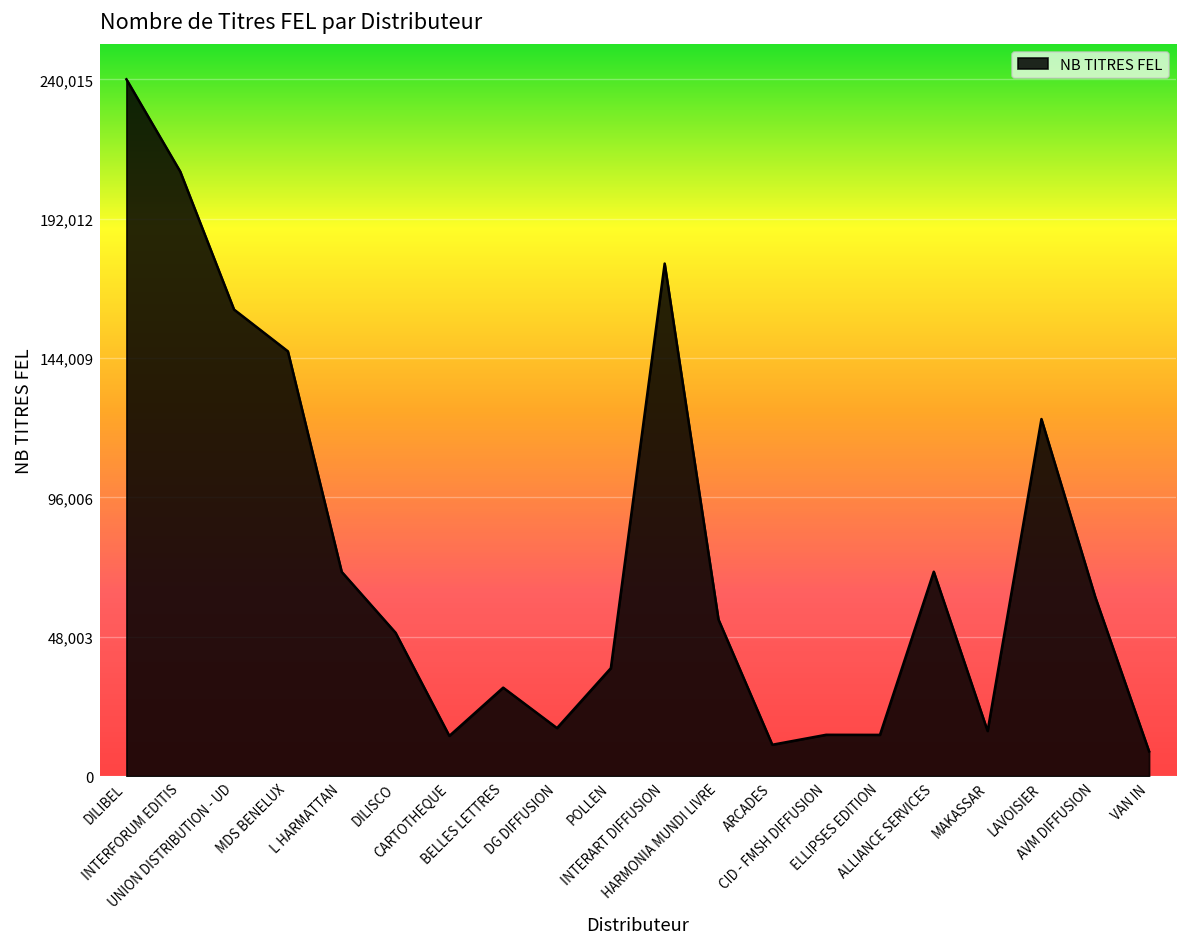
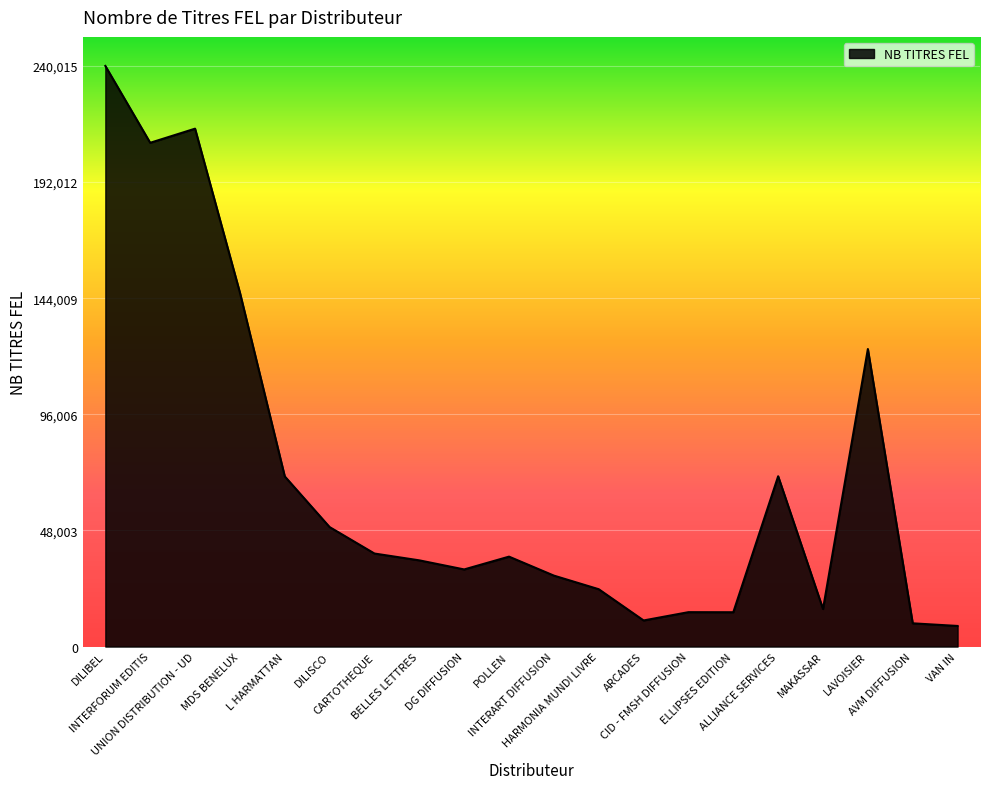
  {
    "DILIBEL": "240,000",
    "INTERFORUM EDITIS": "208,000",
-   "UNION DISTRIBUTION - UD": "161,000",
+   "UNION DISTRIBUTION - UD": "214,000",
    "MDS BENELUX": "146,000",
    "L HARMATTAN": "70,000",
    "DILISCO": "49,000",
-   "CARTOTHEQUE": "14,000",
-   "BELLES LETTRES": "30,000",
-   "DG DIFFUSION": "17,000",
+   "CARTOTHEQUE": "38,000",
+   "BELLES LETTRES": "36,000",
+   "DG DIFFUSION": "32,000",
    "POLLEN": "37,000",
-   "INTERART DIFFUSION": "177,000",
-   "HARMONIA MUNDI LIVRE": "54,000",
+   "INTERART DIFFUSION": "29,000",
+   "HARMONIA MUNDI LIVRE": "24,000",
    "ARCADES": "11,000",
    "CID - FMSH DIFFUSION": "14,000",
    "ELLIPSES EDITION": "14,000",
    "ALLIANCE SERVICES": "70,000",
    "MAKASSAR": "16,000",
    "LAVOISIER": "123,000",
-   "AVM DIFFUSION": "62,000",
+   "AVM DIFFUSION": "10,000",
    "VAN IN": "9,000"
  }
